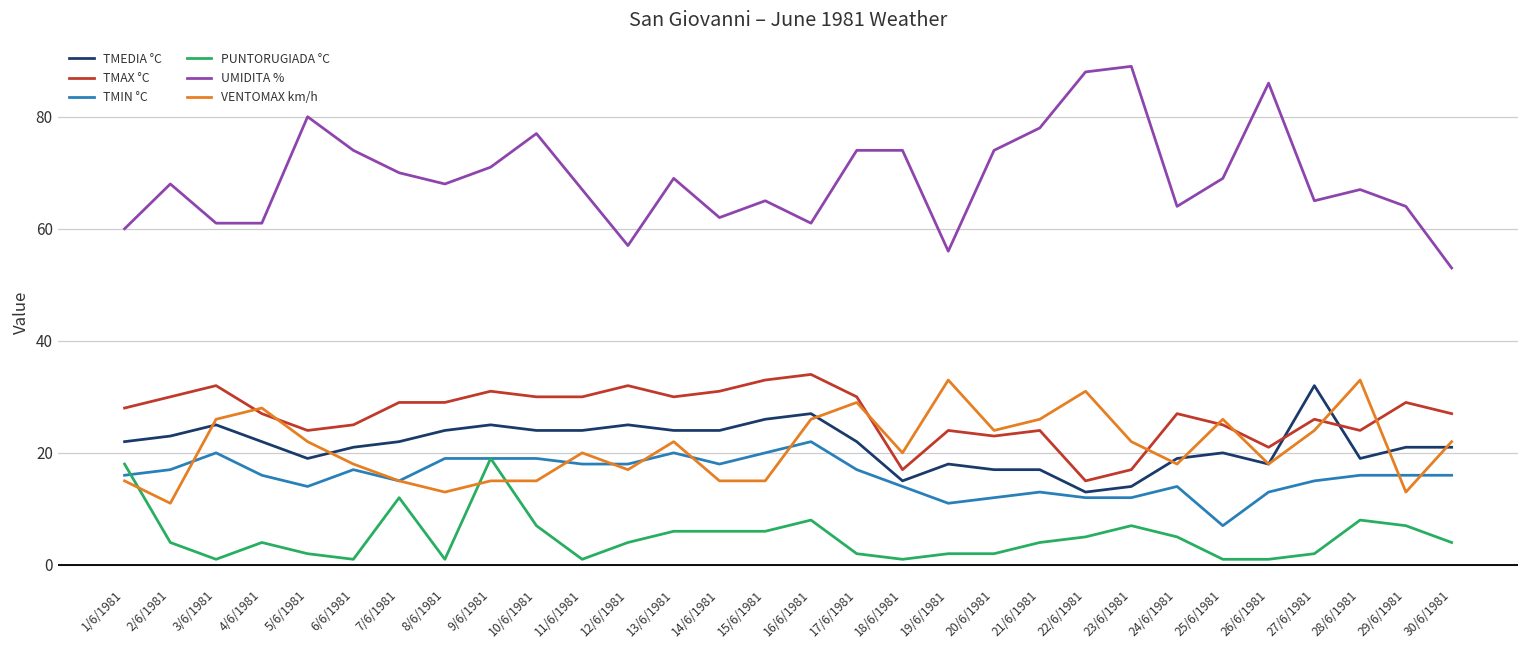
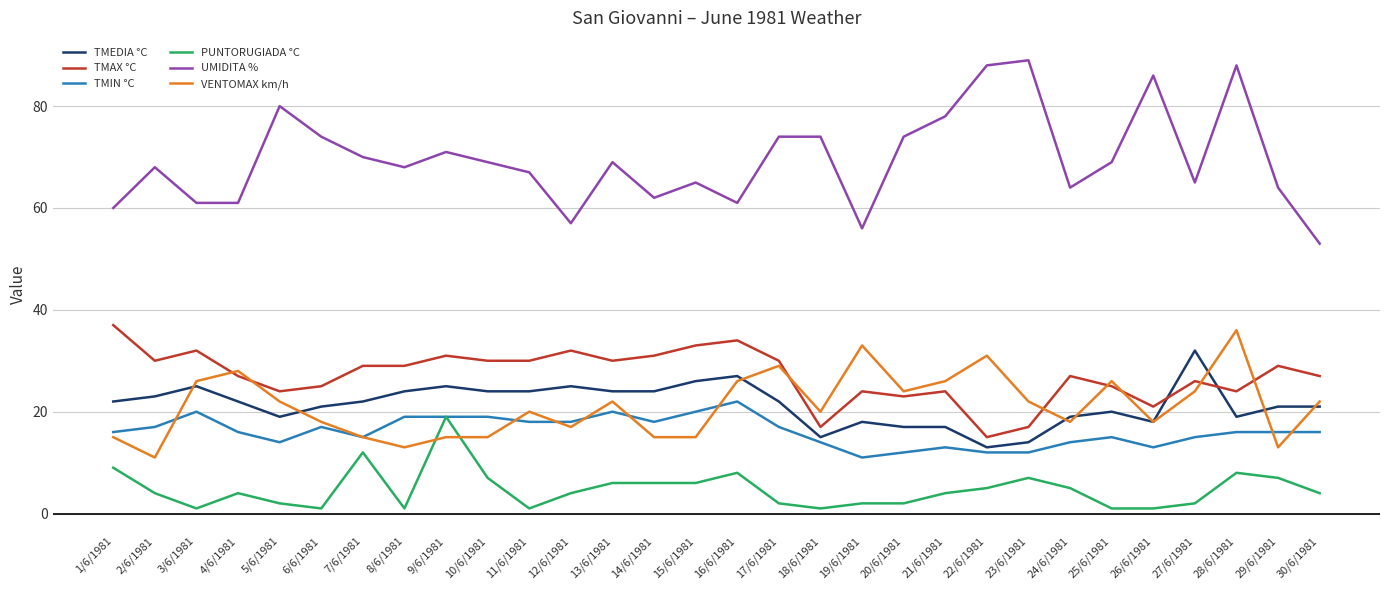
  {
    "TMEDIA °C": {
      "1/6/1981": 22,
      "2/6/1981": 23,
      "3/6/1981": 25,
      "4/6/1981": 22,
      "5/6/1981": 19,
      "6/6/1981": 21,
      "7/6/1981": 22,
      "8/6/1981": 24,
      "9/6/1981": 25,
      "10/6/1981": 24,
      "11/6/1981": 24,
      "12/6/1981": 25,
      "13/6/1981": 24,
      "14/6/1981": 24,
      "15/6/1981": 26,
      "16/6/1981": 27,
      "17/6/1981": 22,
      "18/6/1981": 15,
      "19/6/1981": 18,
      "20/6/1981": 17,
      "21/6/1981": 17,
      "22/6/1981": 13,
      "23/6/1981": 14,
      "24/6/1981": 19,
      "25/6/1981": 20,
      "27/6/1981": 32,
      "28/6/1981": 19,
      "29/6/1981": 21,
      "30/6/1981": 21
    },
    "TMAX °C": {
-     "1/6/1981": 28,
+     "1/6/1981": 37,
      "2/6/1981": 30,
      "3/6/1981": 32,
      "4/6/1981": 27,
      "5/6/1981": 24,
      "6/6/1981": 25,
      "7/6/1981": 29,
      "8/6/1981": 29,
      "9/6/1981": 31,
      "10/6/1981": 30,
      "11/6/1981": 30,
      "12/6/1981": 32,
      "13/6/1981": 30,
      "14/6/1981": 31,
      "15/6/1981": 33,
      "16/6/1981": 34,
      "17/6/1981": 30,
      "18/6/1981": 17,
      "19/6/1981": 24,
      "20/6/1981": 23,
      "21/6/1981": 24,
      "22/6/1981": 15,
      "23/6/1981": 17,
      "24/6/1981": 27,
      "25/6/1981": 25,
      "26/6/1981": 21,
      "27/6/1981": 26,
      "28/6/1981": 24,
      "29/6/1981": 29,
      "30/6/1981": 27
    },
    "TMIN °C": {
      "1/6/1981": 16,
      "2/6/1981": 17,
      "3/6/1981": 20,
      "4/6/1981": 16,
      "5/6/1981": 14,
      "6/6/1981": 17,
      "8/6/1981": 19,
      "10/6/1981": 19,
      "11/6/1981": 18,
      "12/6/1981": 18,
      "13/6/1981": 20,
      "14/6/1981": 18,
      "15/6/1981": 20,
      "16/6/1981": 22,
      "17/6/1981": 17,
      "18/6/1981": 14,
      "19/6/1981": 11,
      "20/6/1981": 12,
      "21/6/1981": 13,
      "22/6/1981": 12,
      "23/6/1981": 12,
      "24/6/1981": 14,
-     "25/6/1981": 7,
+     "25/6/1981": 15,
      "26/6/1981": 13,
      "27/6/1981": 15,
      "28/6/1981": 16,
      "29/6/1981": 16,
      "30/6/1981": 16
    },
    "PUNTORUGIADA °C": {
-     "1/6/1981": 18,
+     "1/6/1981": 9,
      "2/6/1981": 4,
      "3/6/1981": 1,
      "4/6/1981": 4,
      "5/6/1981": 2,
      "6/6/1981": 1,
      "7/6/1981": 12,
      "8/6/1981": 1,
      "10/6/1981": 7,
      "11/6/1981": 1,
      "12/6/1981": 4,
      "13/6/1981": 6,
      "14/6/1981": 6,
      "15/6/1981": 6,
      "16/6/1981": 8,
      "17/6/1981": 2,
      "18/6/1981": 1,
      "19/6/1981": 2,
      "20/6/1981": 2,
      "21/6/1981": 4,
      "22/6/1981": 5,
      "23/6/1981": 7,
      "24/6/1981": 5,
      "25/6/1981": 1,
      "26/6/1981": 1,
      "27/6/1981": 2,
      "28/6/1981": 8,
      "29/6/1981": 7,
      "30/6/1981": 4
    },
    "UMIDITA %": {
      "1/6/1981": 60,
      "2/6/1981": 68,
      "3/6/1981": 61,
      "4/6/1981": 61,
      "5/6/1981": 80,
      "6/6/1981": 74,
      "7/6/1981": 70,
      "8/6/1981": 68,
      "9/6/1981": 71,
-     "10/6/1981": 77,
+     "10/6/1981": 69,
      "11/6/1981": 67,
      "12/6/1981": 57,
      "13/6/1981": 69,
      "14/6/1981": 62,
      "15/6/1981": 65,
      "16/6/1981": 61,
      "17/6/1981": 74,
      "18/6/1981": 74,
      "19/6/1981": 56,
      "20/6/1981": 74,
      "21/6/1981": 78,
      "22/6/1981": 88,
      "23/6/1981": 89,
      "24/6/1981": 64,
      "25/6/1981": 69,
      "26/6/1981": 86,
      "27/6/1981": 65,
-     "28/6/1981": 67,
+     "28/6/1981": 88,
      "29/6/1981": 64,
      "30/6/1981": 53
    },
    "VENTOMAX km/h": {
      "1/6/1981": 15,
      "2/6/1981": 11,
      "3/6/1981": 26,
      "4/6/1981": 28,
      "5/6/1981": 22,
      "6/6/1981": 18,
      "8/6/1981": 13,
      "9/6/1981": 15,
      "10/6/1981": 15,
      "11/6/1981": 20,
      "12/6/1981": 17,
      "13/6/1981": 22,
      "14/6/1981": 15,
      "15/6/1981": 15,
      "16/6/1981": 26,
      "17/6/1981": 29,
      "18/6/1981": 20,
      "19/6/1981": 33,
      "20/6/1981": 24,
      "21/6/1981": 26,
      "22/6/1981": 31,
      "23/6/1981": 22,
      "24/6/1981": 18,
      "25/6/1981": 26,
      "27/6/1981": 24,
-     "28/6/1981": 33,
+     "28/6/1981": 36,
      "29/6/1981": 13,
      "30/6/1981": 22
    }
  }
